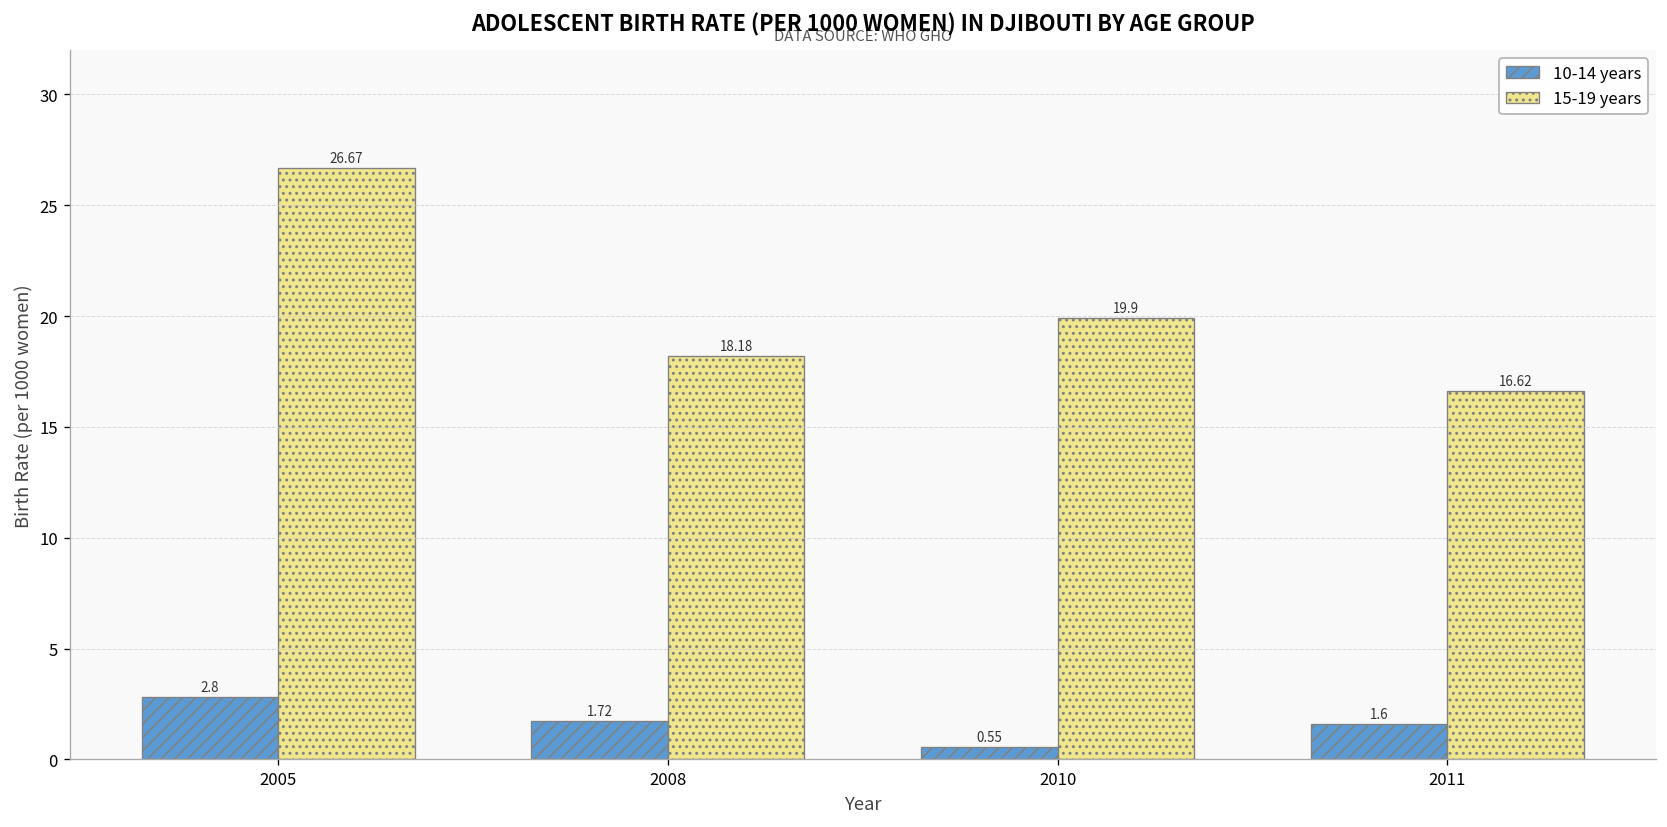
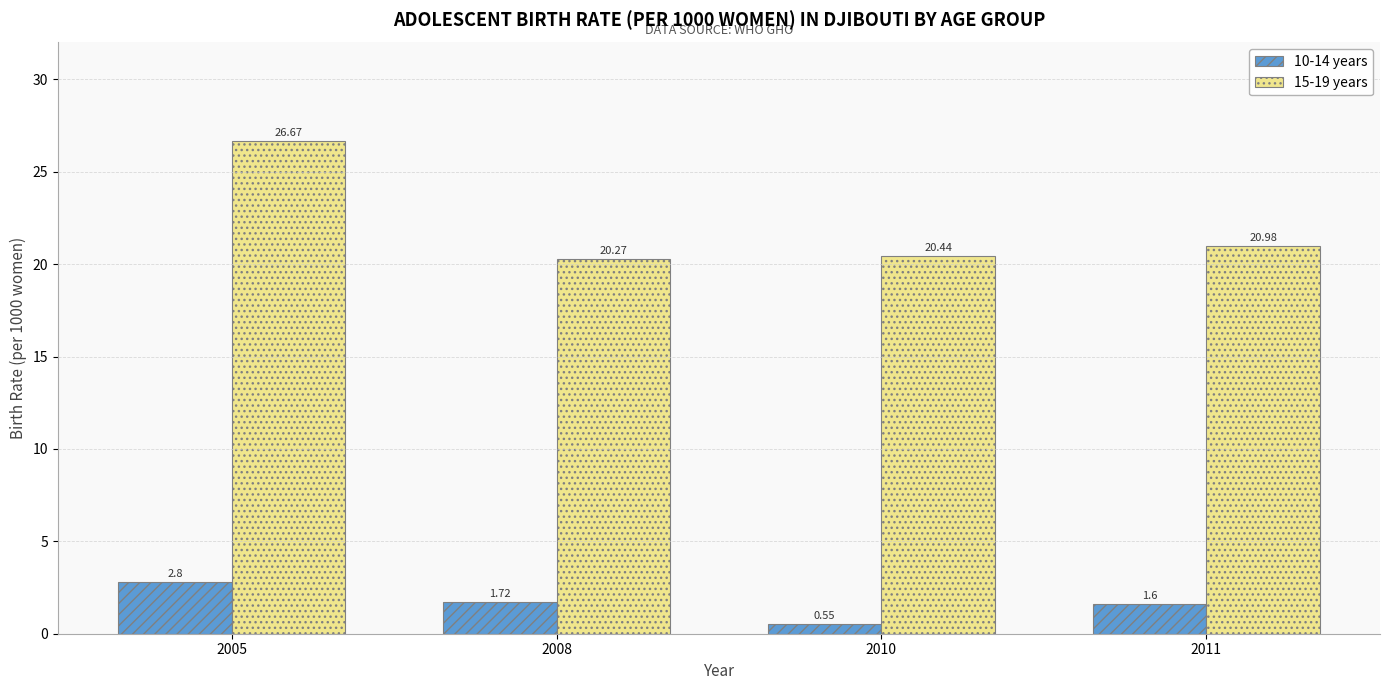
  {
    "10-14 years": {
      "2005": 2.8,
      "2008": 1.72,
      "2010": 0.55,
      "2011": 1.6
    },
    "15-19 years": {
      "2005": 26.67,
-     "2008": 18.18,
-     "2010": 19.9,
-     "2011": 16.62
+     "2008": 20.27,
+     "2010": 20.44,
+     "2011": 20.98
    }
  }
